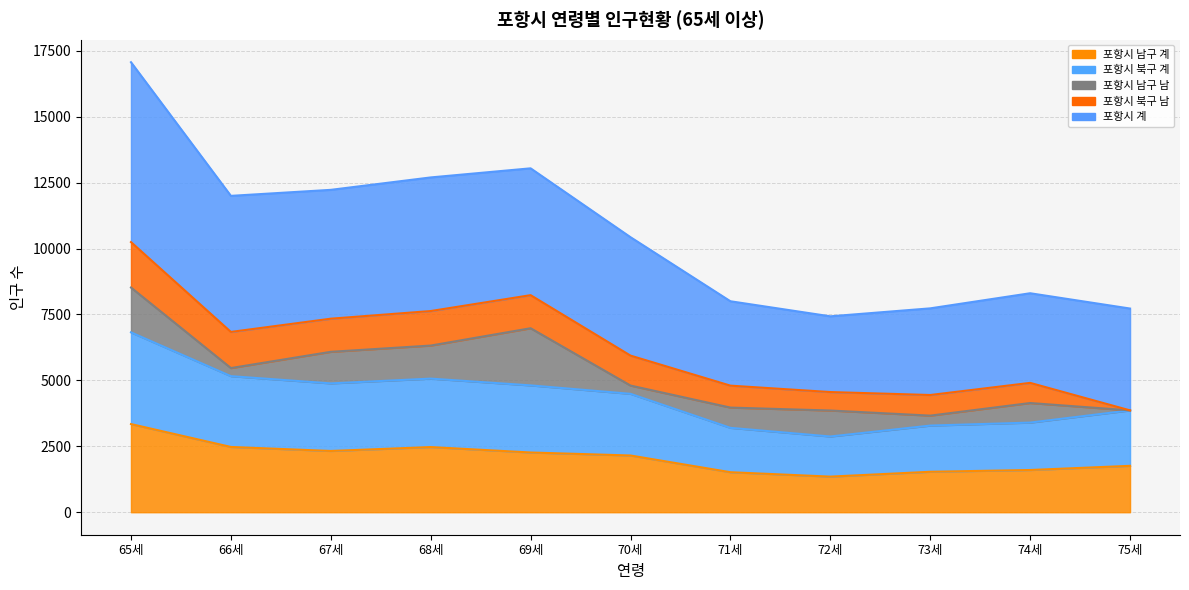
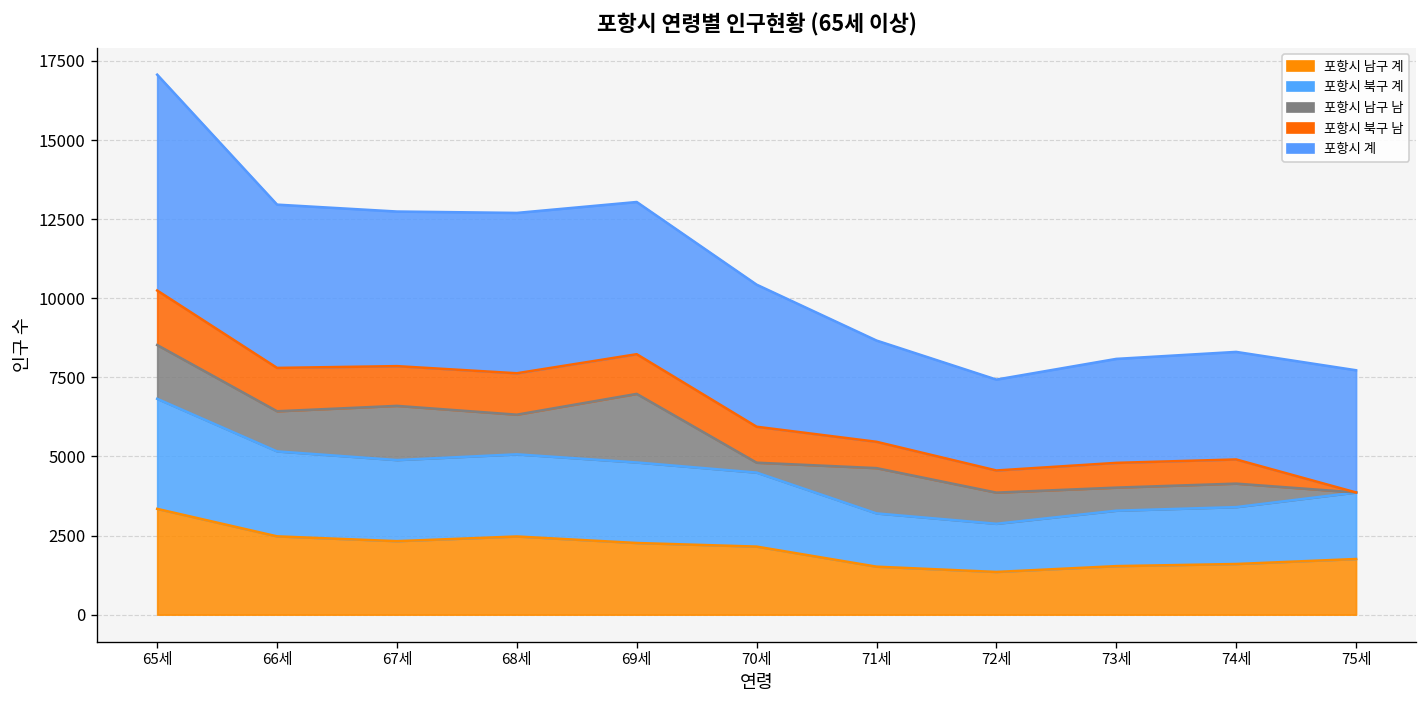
  {
    "포항시 남구 남": {
      "65세": 1700,
-     "66세": 300,
-     "67세": 1200,
+     "66세": 1300,
+     "67세": 1700,
      "68세": 1300,
      "69세": 2200,
      "70세": 300,
-     "71세": 800,
+     "71세": 1400,
      "72세": 1000,
-     "73세": 400,
+     "73세": 700,
      "74세": 700
    }
  }
